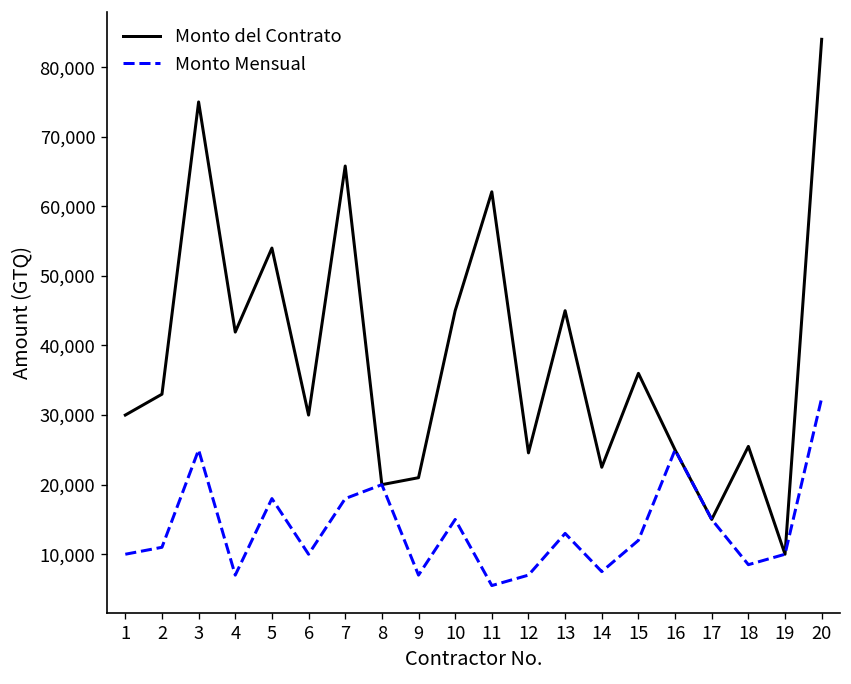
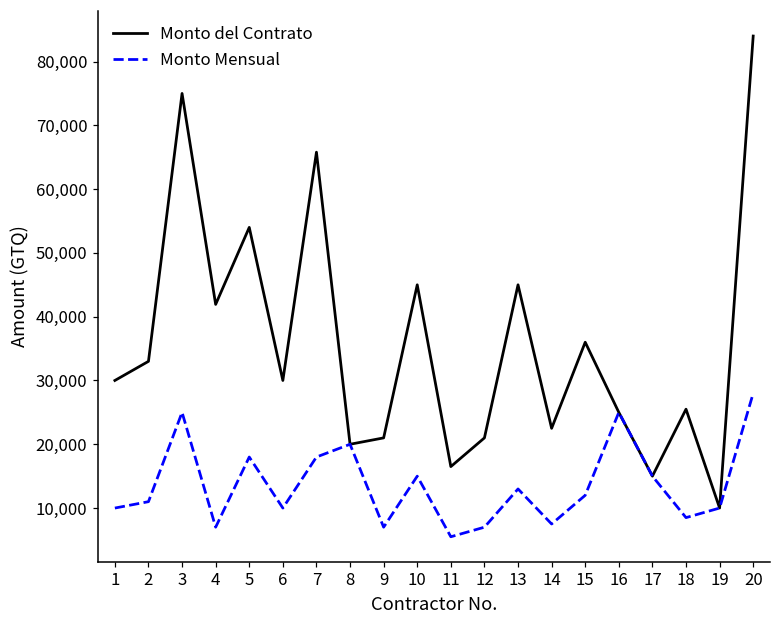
  {
    "Monto del Contrato": {
      "1": "30,000",
      "2": "33,000",
      "3": "75,000",
      "4": "42,000",
      "5": "54,000",
      "6": "30,000",
      "7": "66,000",
      "9": "21,000",
      "10": "45,000",
-     "11": "62,000",
-     "12": "25,000",
+     "11": "17,000",
+     "12": "21,000",
      "13": "45,000",
      "14": "23,000",
      "15": "36,000",
      "18": "26,000",
      "20": "84,000"
    },
    "Monto Mensual": {
      "1": "10,000",
      "2": "11,000",
      "3": "25,000",
      "4": "7,000",
      "5": "18,000",
      "6": "10,000",
      "7": "18,000",
      "9": "7,000",
      "10": "15,000",
      "11": "6,000",
      "12": "7,000",
      "13": "13,000",
      "14": "8,000",
      "15": "12,000",
      "18": "9,000",
-     "20": "32,000"
+     "20": "28,000"
    }
  }
